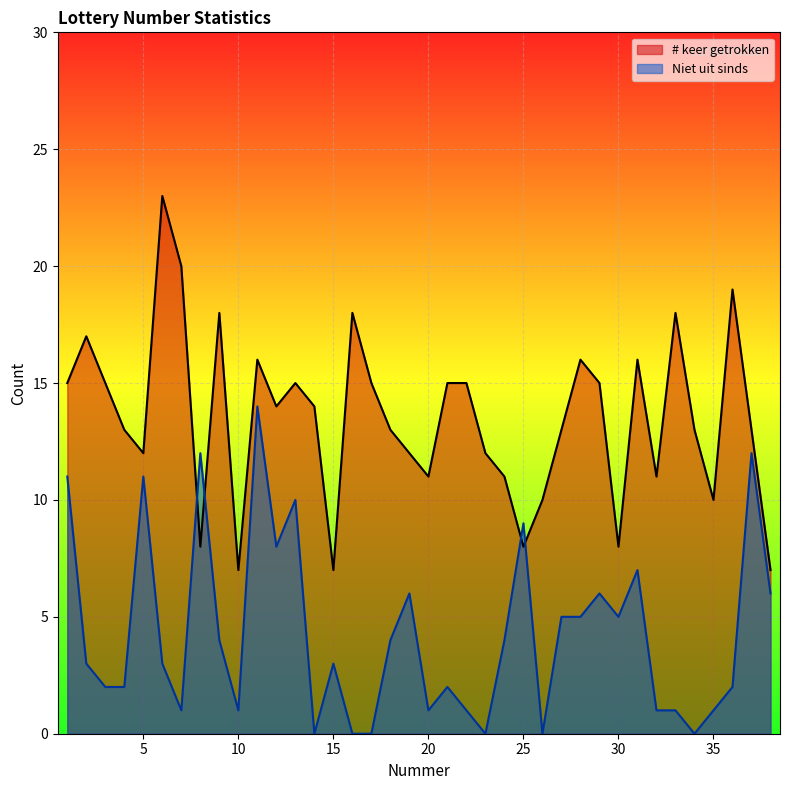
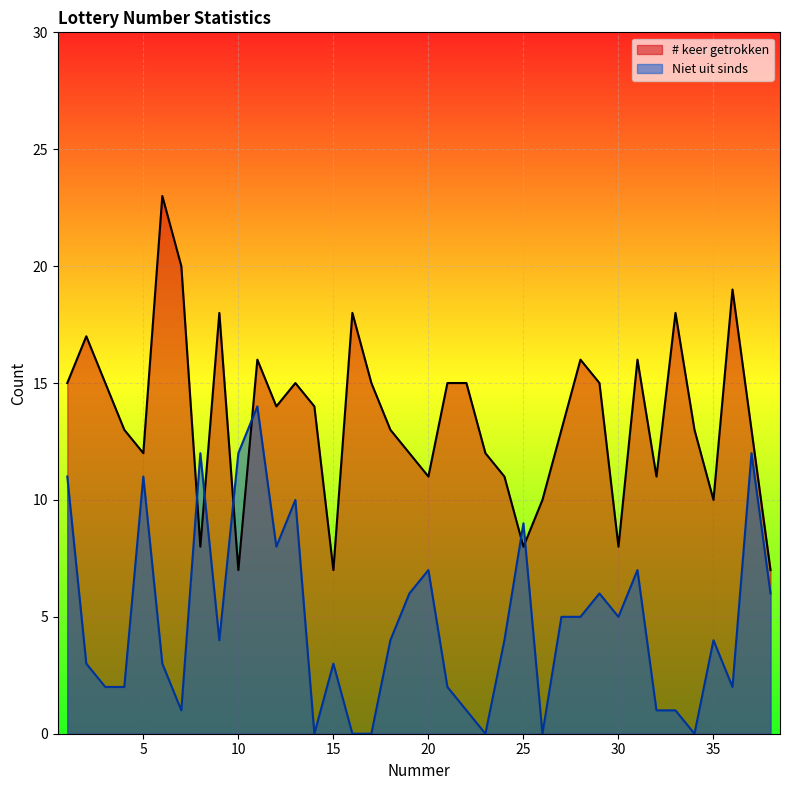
  {
    "# keer getrokken": {
      "5": 12,
      "10": 7,
      "15": 7,
      "20": 11,
      "25": 8,
      "30": 8,
      "35": 10
    },
    "Niet uit sinds": {
      "5": 11,
-     "10": 1,
+     "10": 12,
      "15": 3,
-     "20": 1,
+     "20": 7,
      "25": 9,
      "30": 5,
-     "35": 1
+     "35": 4
    }
  }
